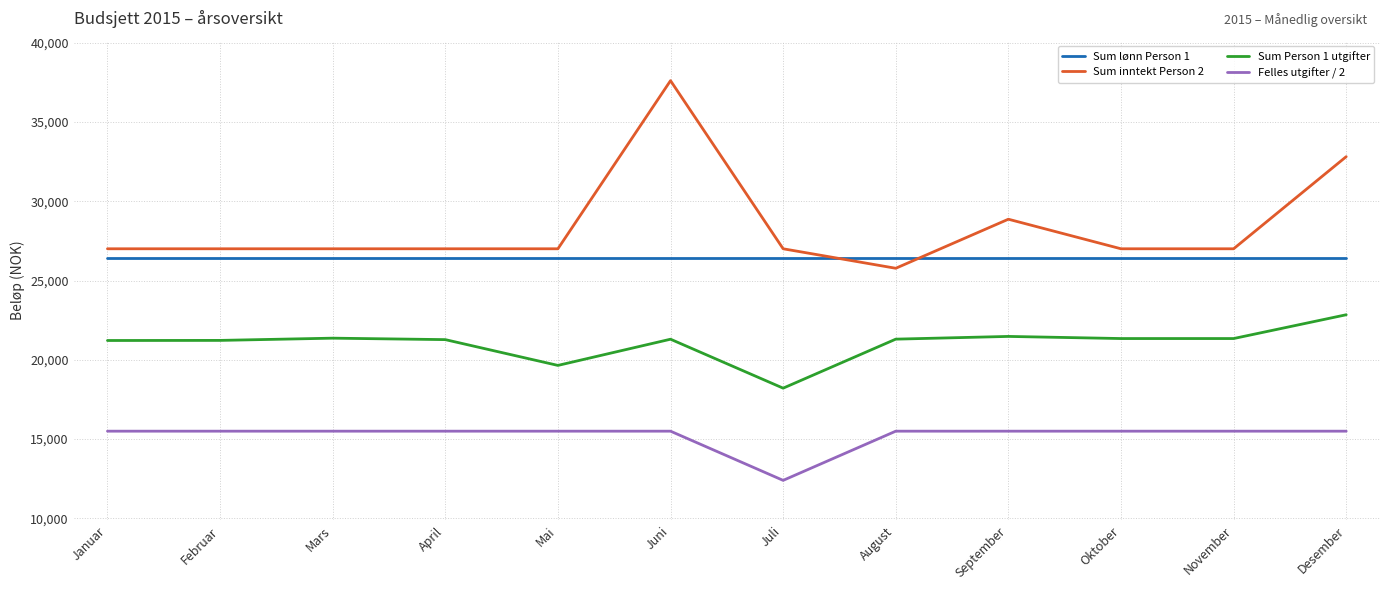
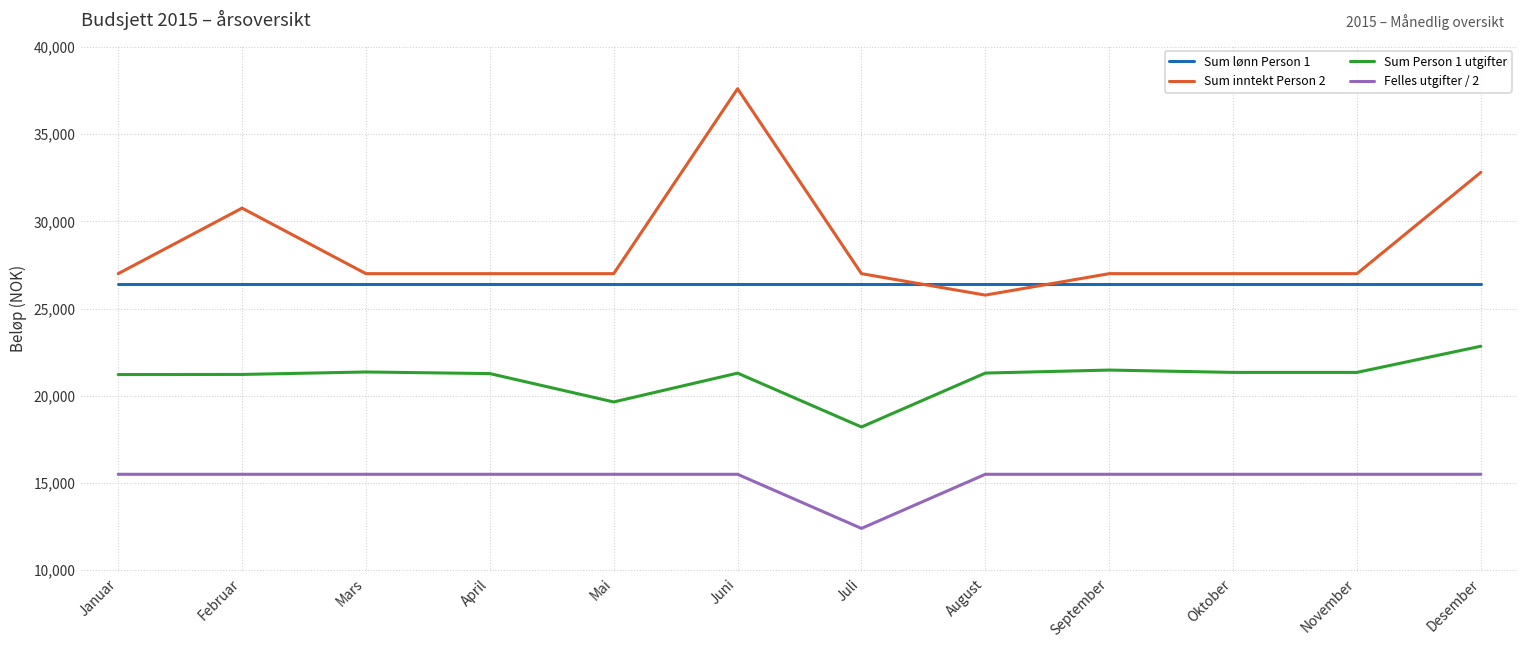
  {
    "Sum lønn Person 1": {
      "Januar": "26,400",
      "Februar": "26,400",
      "Mars": "26,400",
      "April": "26,400",
      "Mai": "26,400",
      "Juni": "26,400",
      "Juli": "26,400",
      "August": "26,400",
      "September": "26,400",
      "Oktober": "26,400",
      "November": "26,400",
      "Desember": "26,400"
    },
    "Sum inntekt Person 2": {
      "Januar": "27,000",
-     "Februar": "27,000",
+     "Februar": "30,800",
      "Mars": "27,000",
      "April": "27,000",
      "Mai": "27,000",
      "Juni": "37,600",
      "Juli": "27,000",
      "August": "25,800",
-     "September": "28,900",
+     "September": "27,000",
      "Oktober": "27,000",
      "November": "27,000",
      "Desember": "32,800"
    },
    "Sum Person 1 utgifter": {
      "Januar": "21,200",
      "Februar": "21,200",
      "Mars": "21,400",
      "April": "21,300",
      "Mai": "19,600",
      "Juni": "21,300",
      "Juli": "18,200",
      "August": "21,300",
      "September": "21,500",
      "Oktober": "21,300",
      "November": "21,300",
      "Desember": "22,800"
    },
    "Felles utgifter / 2": {
      "Januar": "15,500",
      "Februar": "15,500",
      "Mars": "15,500",
      "April": "15,500",
      "Mai": "15,500",
      "Juni": "15,500",
      "Juli": "12,400",
      "August": "15,500",
      "September": "15,500",
      "Oktober": "15,500",
      "November": "15,500",
      "Desember": "15,500"
    }
  }
